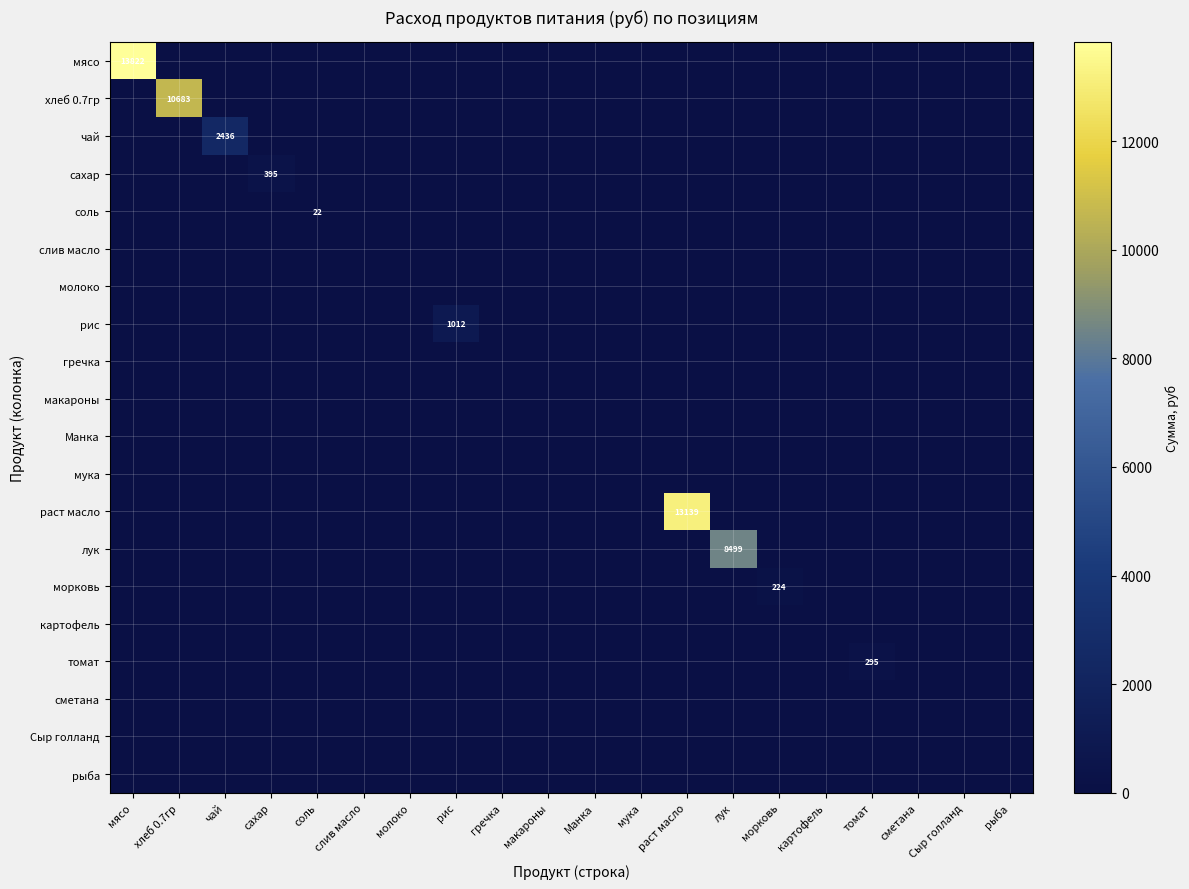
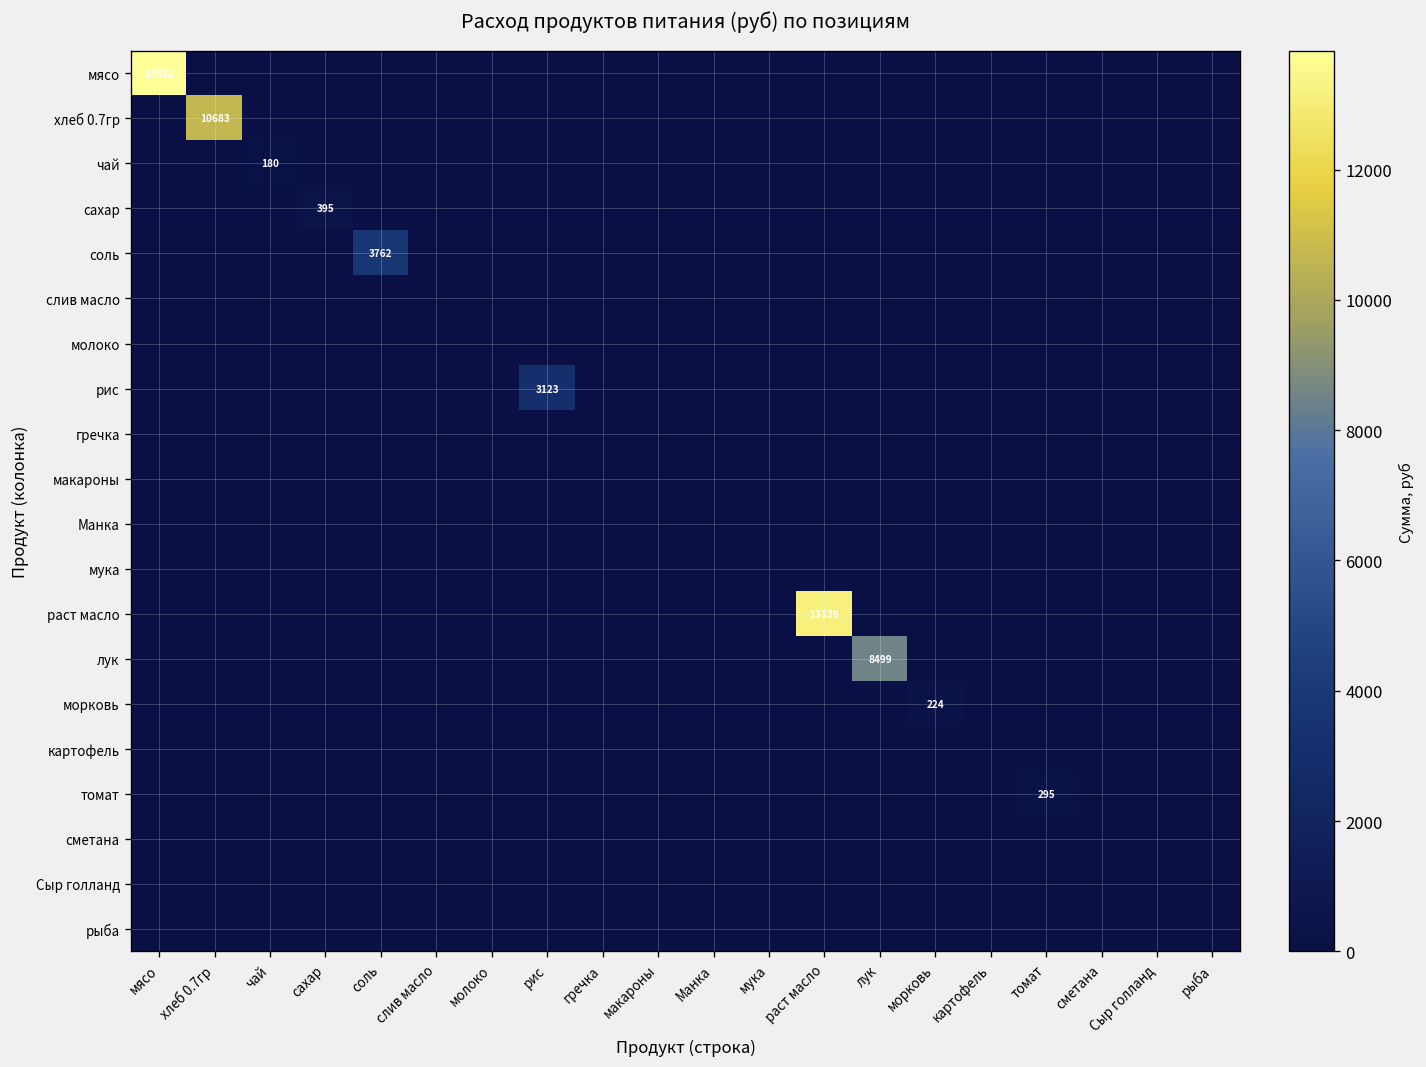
  {
    "мясо": {
      "мясо": 13822
    },
    "хлеб 0.7гр": {
      "хлеб 0.7гр": 10683
    },
    "чай": {
-     "чай": 2436
+     "чай": 180
    },
    "сахар": {
      "сахар": 395
    },
    "соль": {
-     "соль": 22
+     "соль": 3762
    },
    "рис": {
-     "рис": 1012
+     "рис": 3123
    },
    "раст масло": {
      "раст масло": 13139
    },
    "лук": {
      "лук": 8499
    },
    "морковь": {
      "морковь": 224
    },
    "томат": {
      "томат": 295
    }
  }
